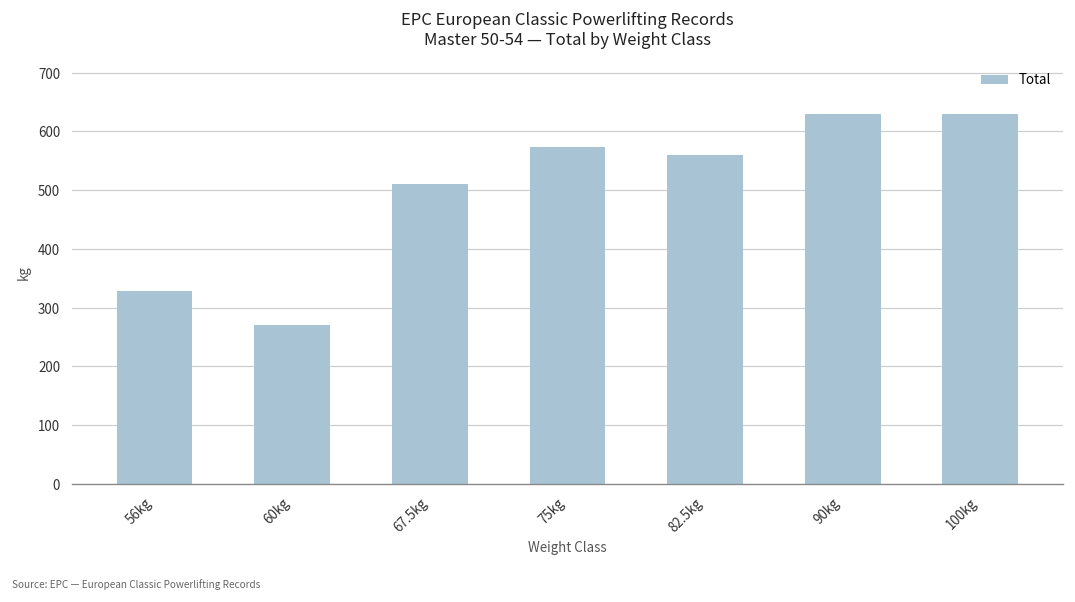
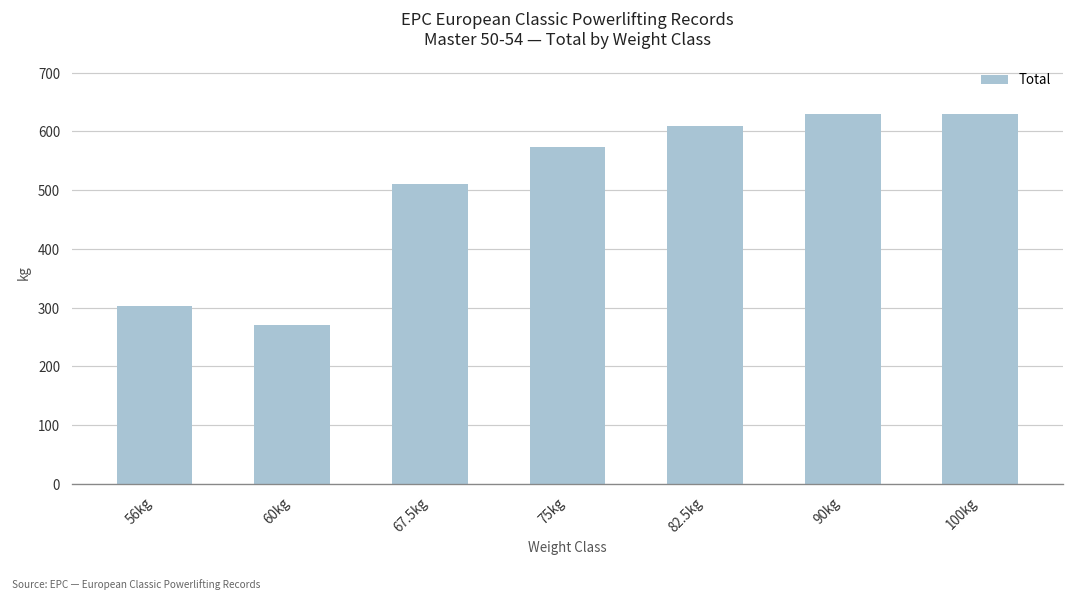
  {
-   "56kg": 330,
+   "56kg": 300,
    "60kg": 270,
    "67.5kg": 510,
    "75kg": 570,
-   "82.5kg": 560,
+   "82.5kg": 610,
    "90kg": 630,
    "100kg": 630
  }
